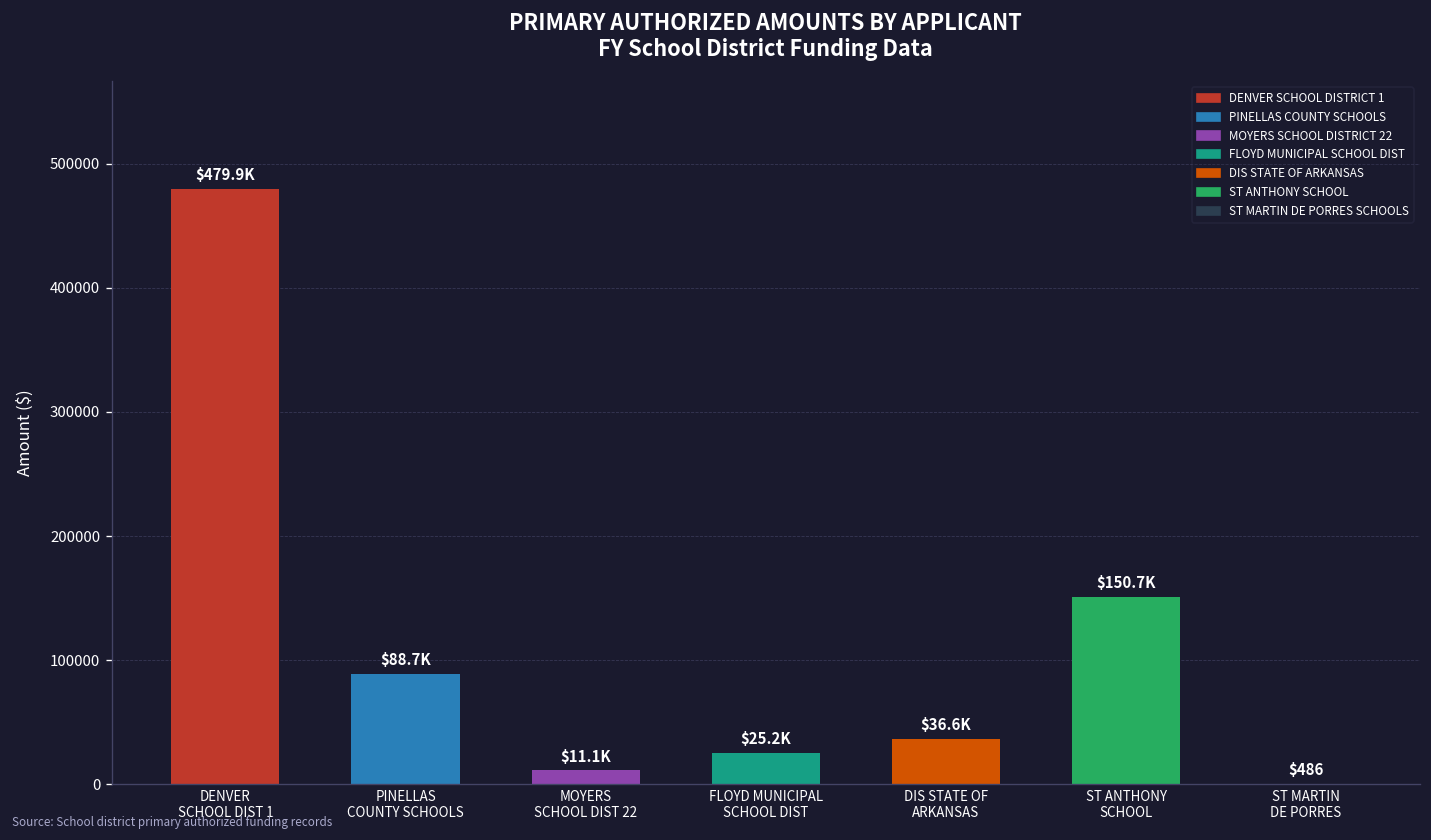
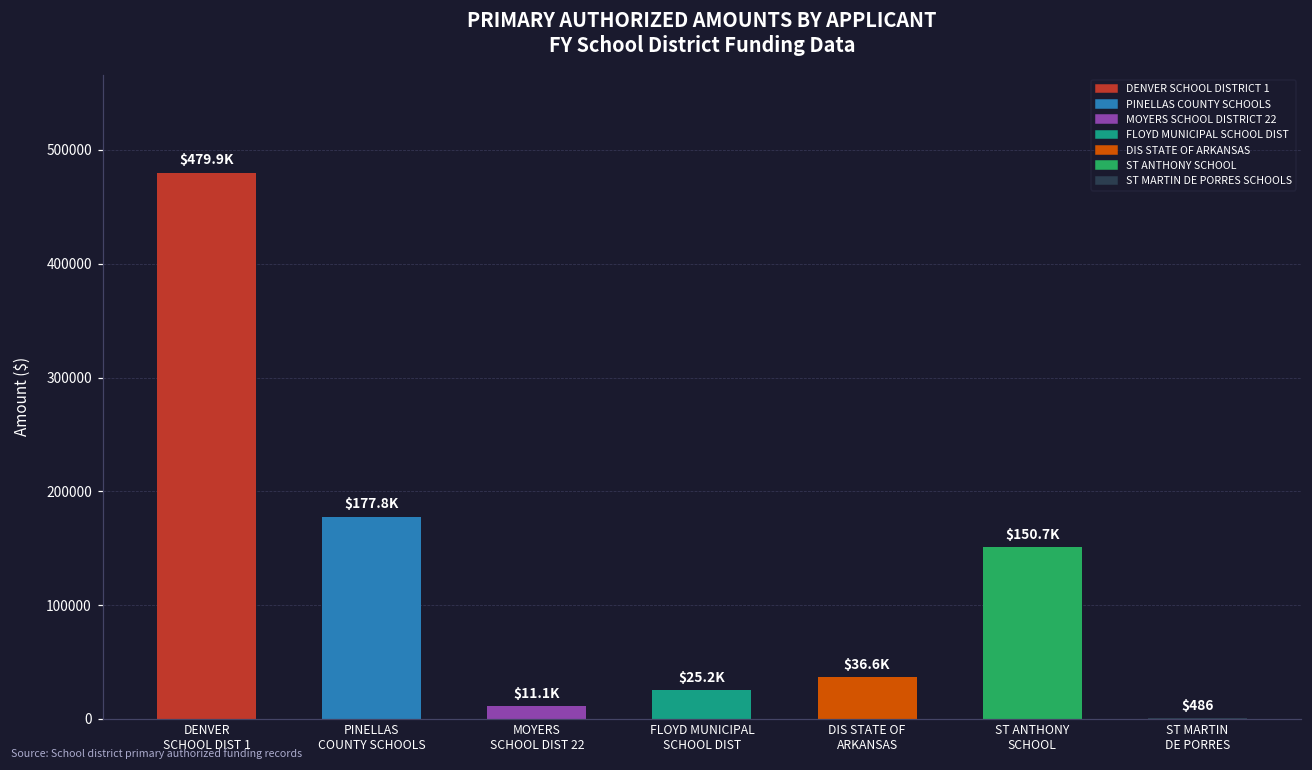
  {
    "DENVER SCHOOL DIST 1": "$479.9K",
-   "PINELLAS COUNTY SCHOOLS": "$88.7K",
+   "PINELLAS COUNTY SCHOOLS": "$177.8K",
    "MOYERS SCHOOL DIST 22": "$11.1K",
    "FLOYD MUNICIPAL SCHOOL DIST": "$25.2K",
    "DIS STATE OF ARKANSAS": "$36.6K",
    "ST ANTHONY SCHOOL": "$150.7K",
    "ST MARTIN DE PORRES": "$486"
  }
